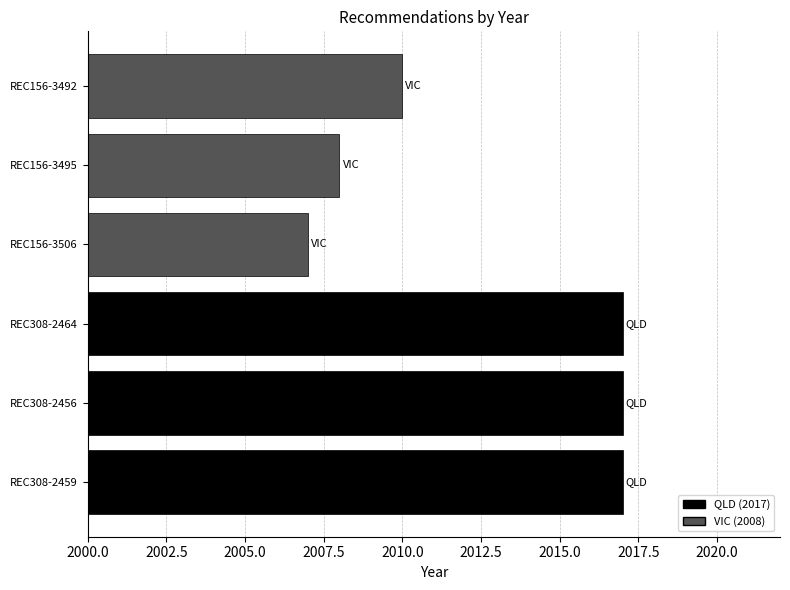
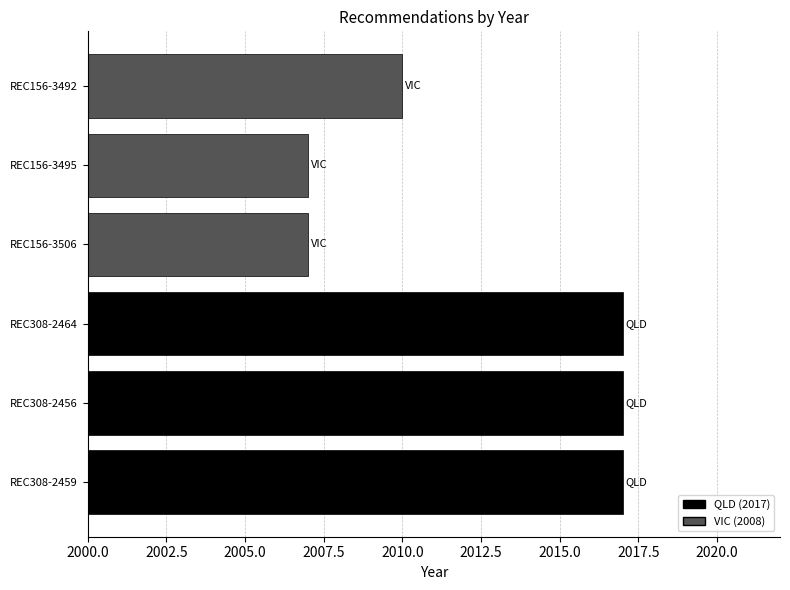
  {
    "REC156-3492": 2010,
-   "REC156-3495": 2008,
+   "REC156-3495": 2007,
    "REC156-3506": 2007,
    "REC308-2464": 2017,
    "REC308-2456": 2017,
    "REC308-2459": 2017
  }
